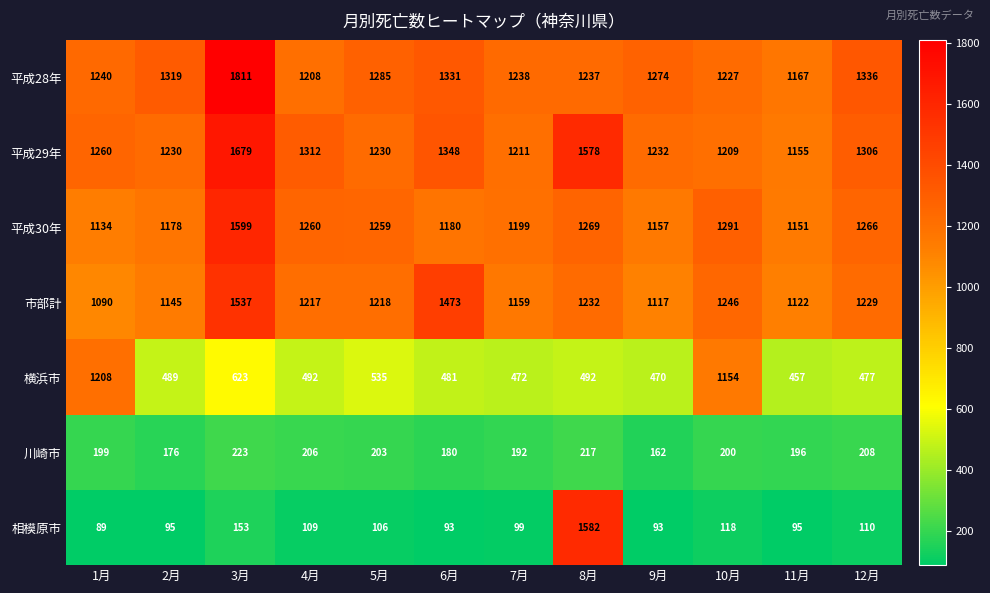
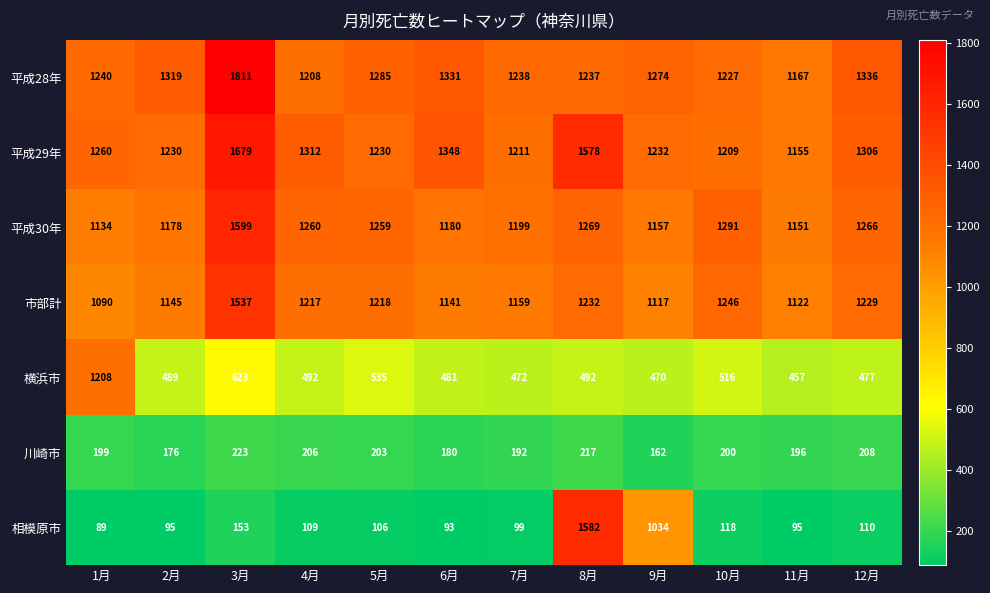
  {
    "平成28年": {
      "1月": 1240,
      "2月": 1319,
      "3月": 1811,
      "4月": 1208,
      "5月": 1285,
      "6月": 1331,
      "7月": 1238,
      "8月": 1237,
      "9月": 1274,
      "10月": 1227,
      "11月": 1167,
      "12月": 1336
    },
    "平成29年": {
      "1月": 1260,
      "2月": 1230,
      "3月": 1679,
      "4月": 1312,
      "5月": 1230,
      "6月": 1348,
      "7月": 1211,
      "8月": 1578,
      "9月": 1232,
      "10月": 1209,
      "11月": 1155,
      "12月": 1306
    },
    "平成30年": {
      "1月": 1134,
      "2月": 1178,
      "3月": 1599,
      "4月": 1260,
      "5月": 1259,
      "6月": 1180,
      "7月": 1199,
      "8月": 1269,
      "9月": 1157,
      "10月": 1291,
      "11月": 1151,
      "12月": 1266
    },
    "市部計": {
      "1月": 1090,
      "2月": 1145,
      "3月": 1537,
      "4月": 1217,
      "5月": 1218,
-     "6月": 1473,
+     "6月": 1141,
      "7月": 1159,
      "8月": 1232,
      "9月": 1117,
      "10月": 1246,
      "11月": 1122,
      "12月": 1229
    },
    "横浜市": {
      "1月": 1208,
      "2月": 489,
      "3月": 623,
      "4月": 492,
      "5月": 535,
      "6月": 481,
      "7月": 472,
      "8月": 492,
      "9月": 470,
-     "10月": 1154,
+     "10月": 516,
      "11月": 457,
      "12月": 477
    },
    "川崎市": {
      "1月": 199,
      "2月": 176,
      "3月": 223,
      "4月": 206,
      "5月": 203,
      "6月": 180,
      "7月": 192,
      "8月": 217,
      "9月": 162,
      "10月": 200,
      "11月": 196,
      "12月": 208
    },
    "相模原市": {
      "1月": 89,
      "2月": 95,
      "3月": 153,
      "4月": 109,
      "5月": 106,
      "6月": 93,
      "7月": 99,
      "8月": 1582,
-     "9月": 93,
+     "9月": 1034,
      "10月": 118,
      "11月": 95,
      "12月": 110
    }
  }
